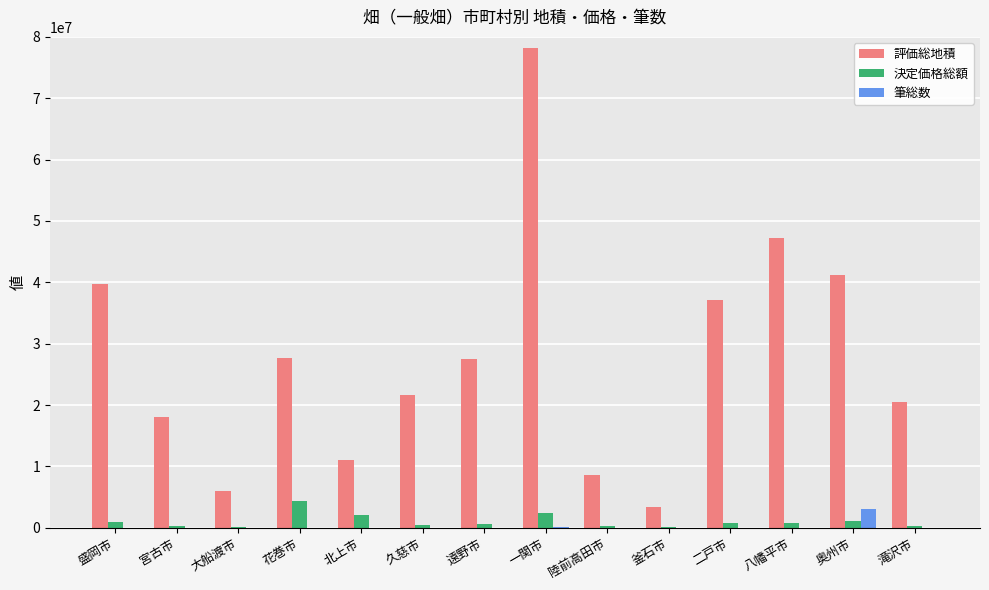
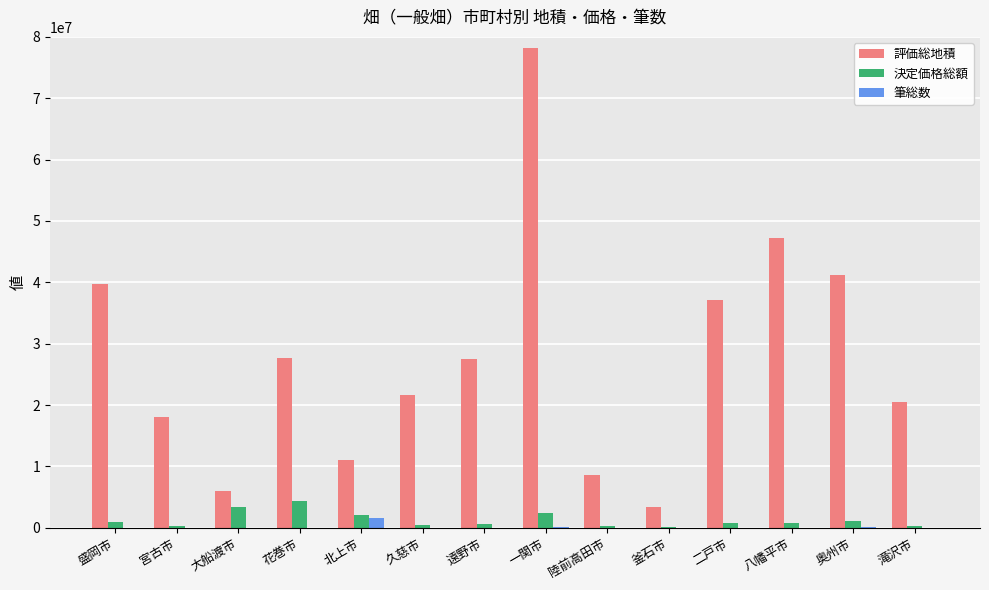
  {
    "評価総地積": {
      "盛岡市": 40000000,
      "宮古市": 18000000,
      "大船渡市": 6000000,
      "花巻市": 28000000,
      "北上市": 11000000,
      "久慈市": 22000000,
      "遠野市": 28000000,
      "一関市": 78000000,
      "陸前高田市": 9000000,
      "釜石市": 3000000,
      "二戸市": 37000000,
      "八幡平市": 47000000,
      "奥州市": 41000000,
      "滝沢市": 21000000
    },
    "決定価格総額": {
      "盛岡市": 1000000,
-     "大船渡市": 0,
+     "大船渡市": 3000000,
      "花巻市": 4000000,
      "北上市": 2000000,
      "遠野市": 1000000,
      "一関市": 2000000,
      "二戸市": 1000000,
      "八幡平市": 1000000,
      "奥州市": 1000000
    },
    "筆総数": {
-     "北上市": 0,
-     "奥州市": 3000000
+     "北上市": 2000000,
+     "奥州市": 0
    }
  }
